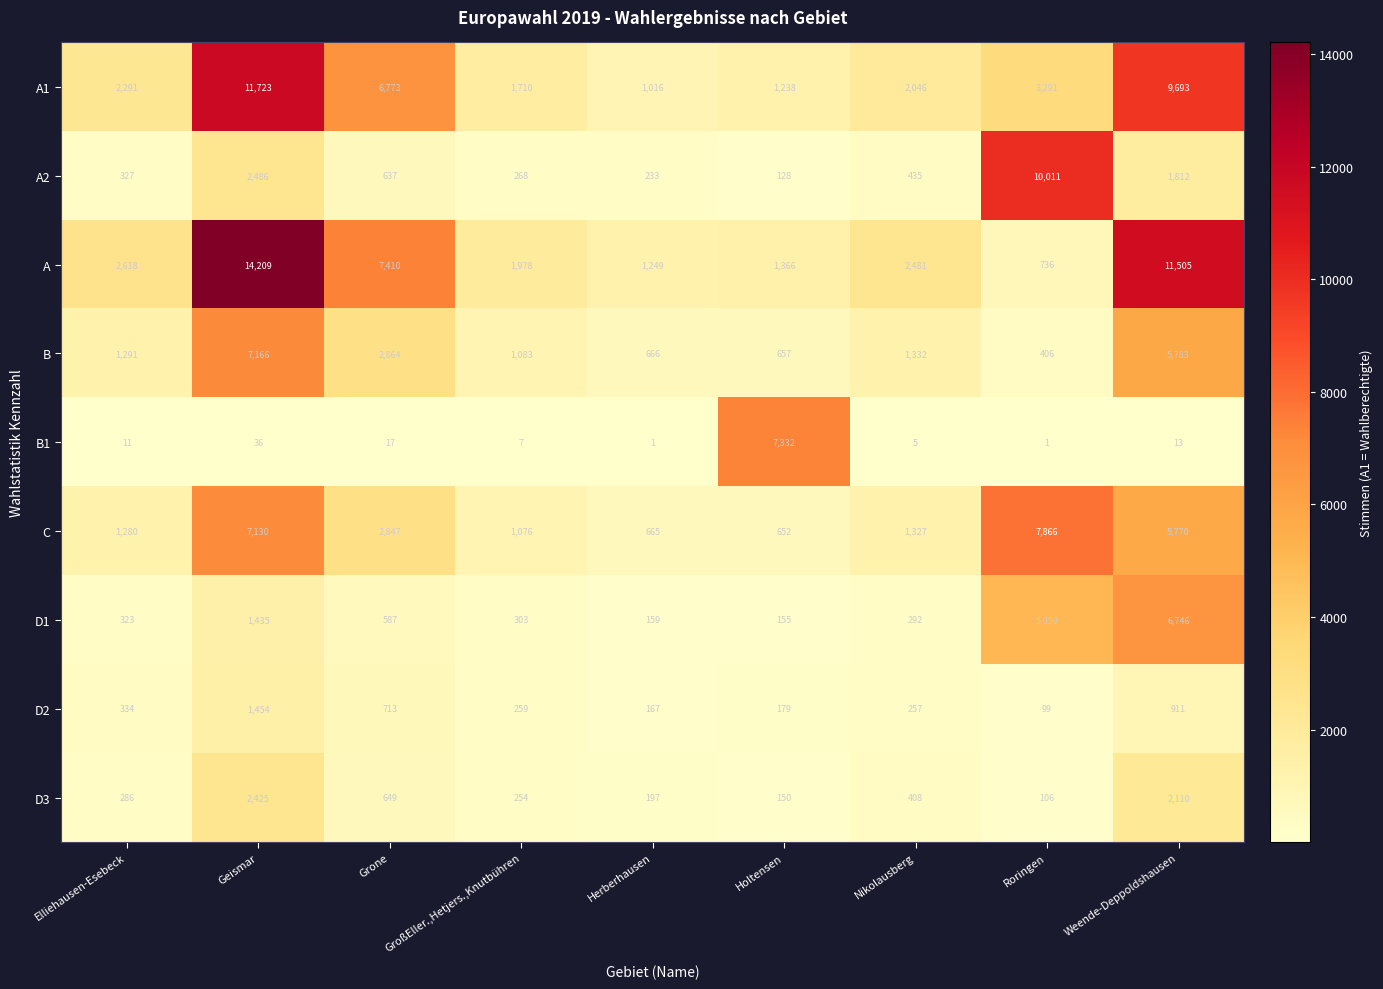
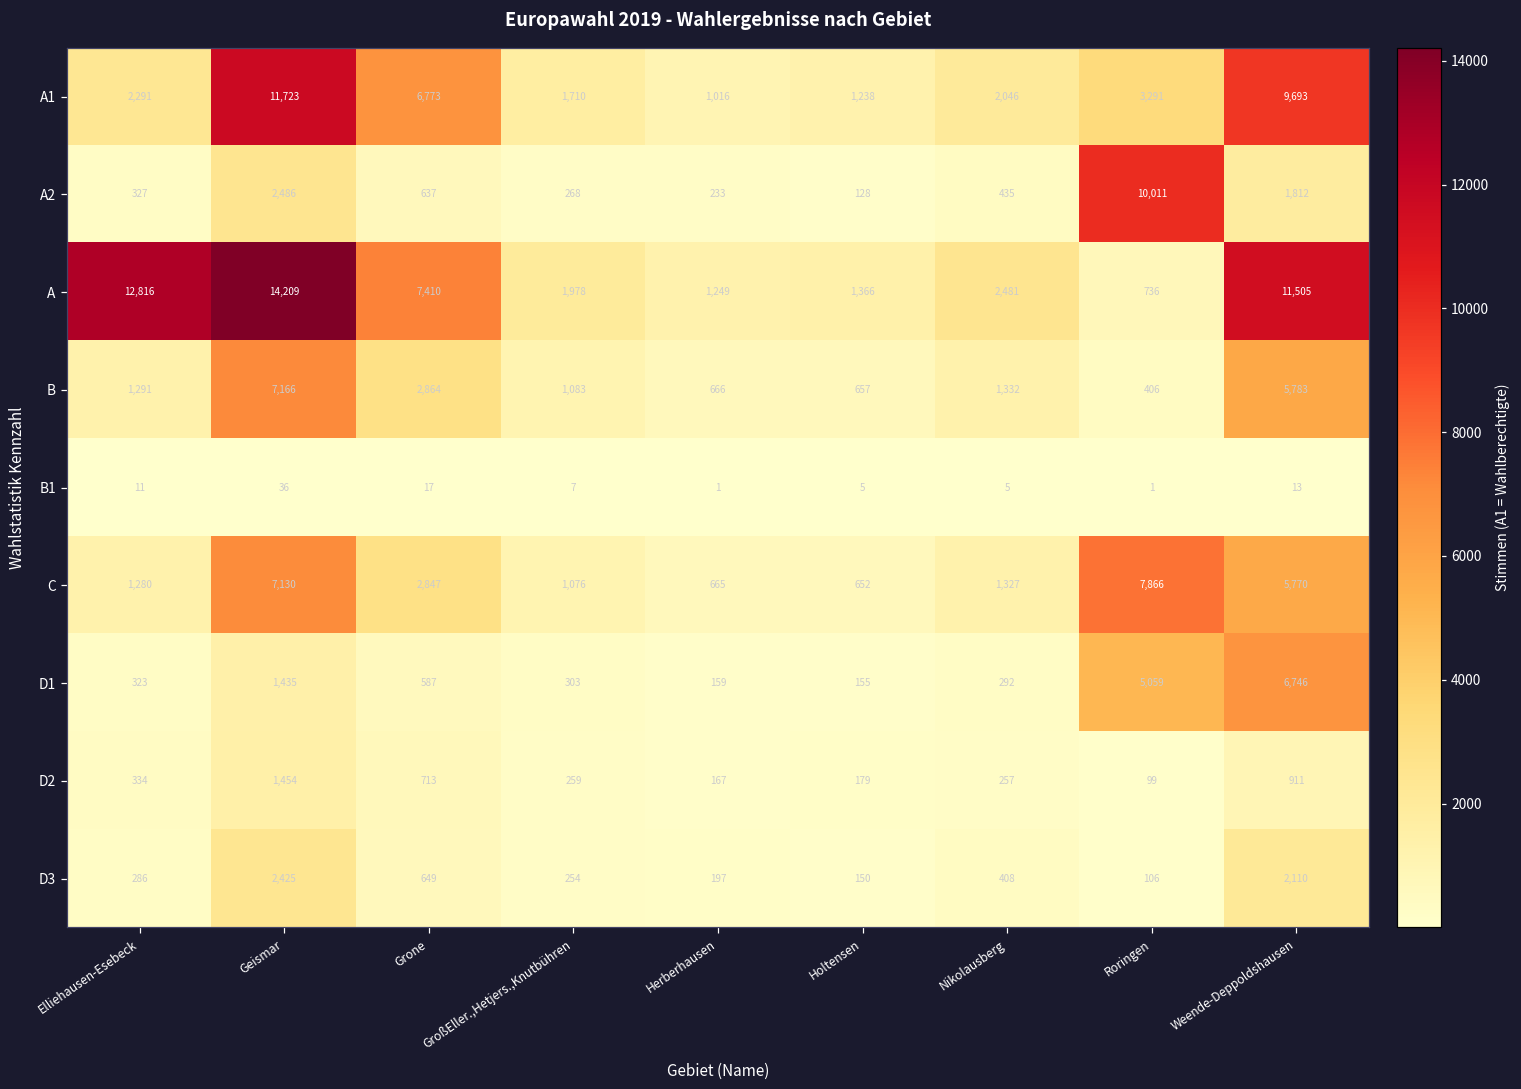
  {
    "A1": {
      "Elliehausen-Esebeck": "2,291",
      "Geismar": "11,723",
      "Grone": "6,773",
      "GroßEller.,Hetjers.,Knutbühren": "1,710",
      "Herberhausen": "1,016",
      "Holtensen": "1,238",
      "Nikolausberg": "2,046",
      "Roringen": "3,291",
      "Weende-Deppoldshausen": "9,693"
    },
    "A2": {
      "Elliehausen-Esebeck": "327",
      "Geismar": "2,486",
      "Grone": "637",
      "GroßEller.,Hetjers.,Knutbühren": "268",
      "Herberhausen": "233",
      "Holtensen": "128",
      "Nikolausberg": "435",
      "Roringen": "10,011",
      "Weende-Deppoldshausen": "1,812"
    },
    "A": {
-     "Elliehausen-Esebeck": "2,618",
+     "Elliehausen-Esebeck": "12,816",
      "Geismar": "14,209",
      "Grone": "7,410",
      "GroßEller.,Hetjers.,Knutbühren": "1,978",
      "Herberhausen": "1,249",
      "Holtensen": "1,366",
      "Nikolausberg": "2,481",
      "Roringen": "736",
      "Weende-Deppoldshausen": "11,505"
    },
    "B": {
      "Elliehausen-Esebeck": "1,291",
      "Geismar": "7,166",
      "Grone": "2,864",
      "GroßEller.,Hetjers.,Knutbühren": "1,083",
      "Herberhausen": "666",
      "Holtensen": "657",
      "Nikolausberg": "1,332",
      "Roringen": "406",
      "Weende-Deppoldshausen": "5,783"
    },
    "B1": {
      "Elliehausen-Esebeck": "11",
      "Geismar": "36",
      "Grone": "17",
      "GroßEller.,Hetjers.,Knutbühren": "7",
      "Herberhausen": "1",
-     "Holtensen": "7,332",
+     "Holtensen": "5",
      "Nikolausberg": "5",
      "Roringen": "1",
      "Weende-Deppoldshausen": "13"
    },
    "C": {
      "Elliehausen-Esebeck": "1,280",
      "Geismar": "7,130",
      "Grone": "2,847",
      "GroßEller.,Hetjers.,Knutbühren": "1,076",
      "Herberhausen": "665",
      "Holtensen": "652",
      "Nikolausberg": "1,327",
      "Roringen": "7,866",
      "Weende-Deppoldshausen": "5,770"
    },
    "D1": {
      "Elliehausen-Esebeck": "323",
      "Geismar": "1,435",
      "Grone": "587",
      "GroßEller.,Hetjers.,Knutbühren": "303",
      "Herberhausen": "159",
      "Holtensen": "155",
      "Nikolausberg": "292",
      "Roringen": "5,059",
      "Weende-Deppoldshausen": "6,746"
    },
    "D2": {
      "Elliehausen-Esebeck": "334",
      "Geismar": "1,454",
      "Grone": "713",
      "GroßEller.,Hetjers.,Knutbühren": "259",
      "Herberhausen": "167",
      "Holtensen": "179",
      "Nikolausberg": "257",
      "Roringen": "99",
      "Weende-Deppoldshausen": "911"
    },
    "D3": {
      "Elliehausen-Esebeck": "286",
      "Geismar": "2,425",
      "Grone": "649",
      "GroßEller.,Hetjers.,Knutbühren": "254",
      "Herberhausen": "197",
      "Holtensen": "150",
      "Nikolausberg": "408",
      "Roringen": "106",
      "Weende-Deppoldshausen": "2,110"
    }
  }
